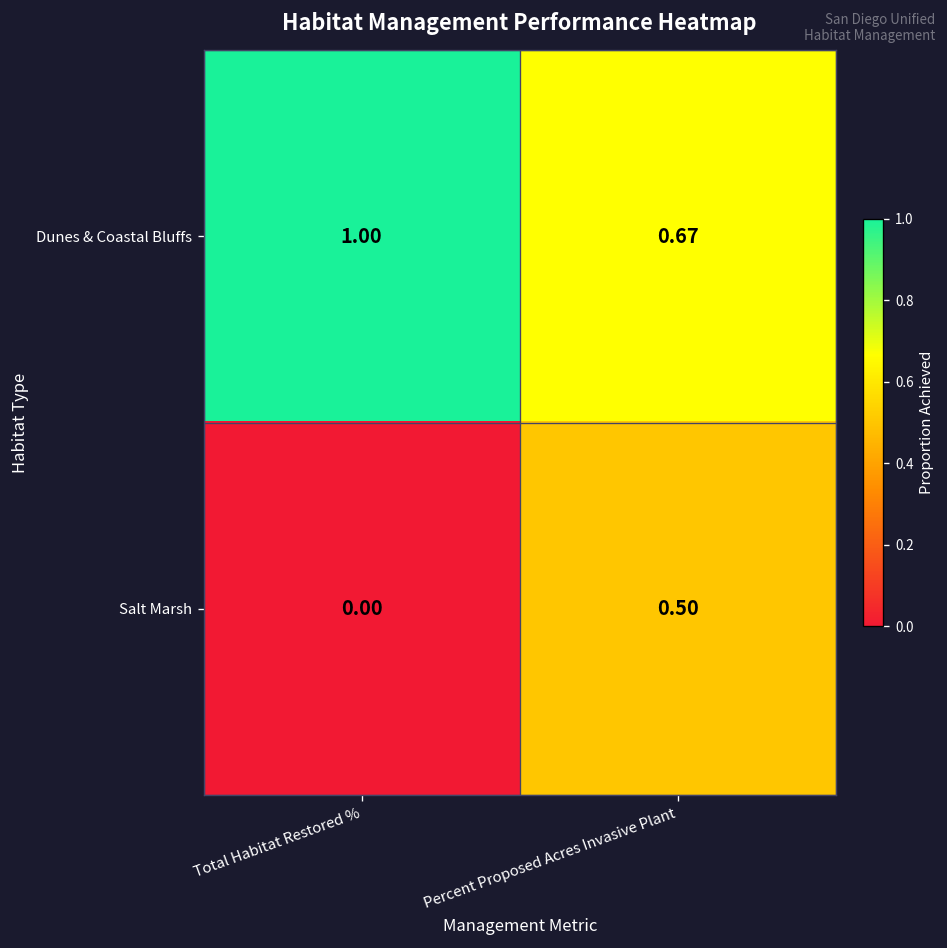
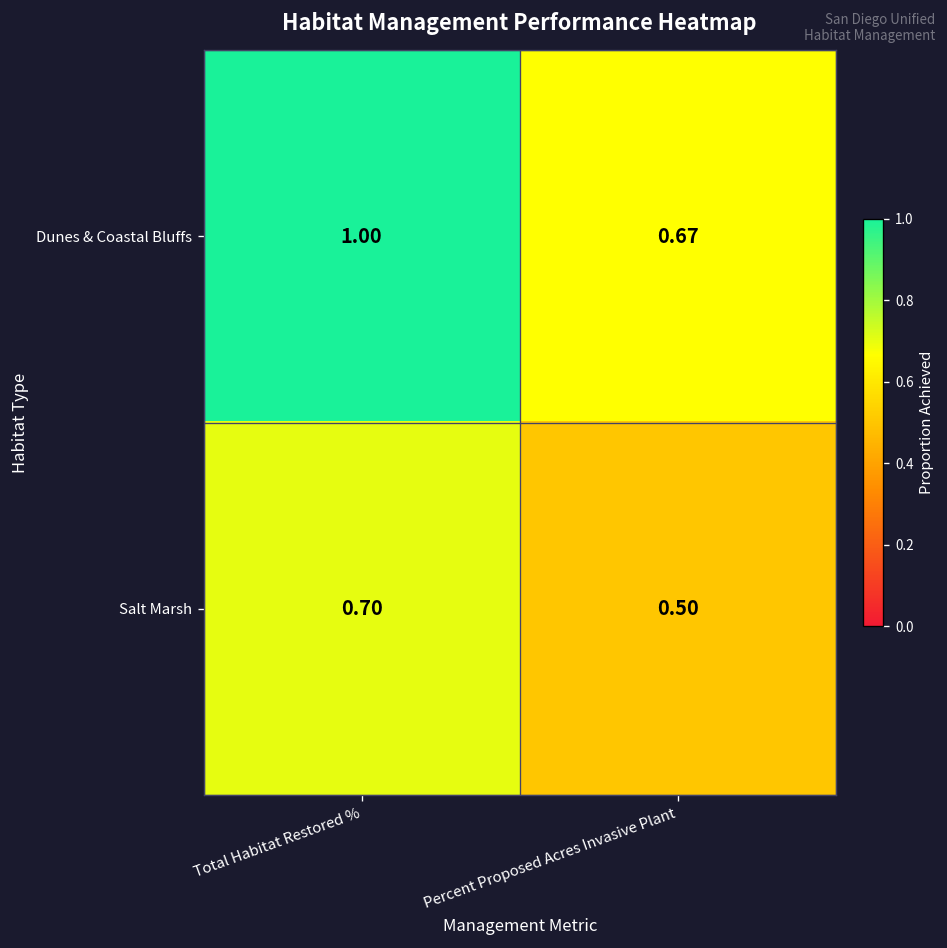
  {
    "Dunes & Coastal Bluffs": {
      "Total Habitat Restored %": 1.00,
      "Percent Proposed Acres Invasive Plant": 0.67
    },
    "Salt Marsh": {
-     "Total Habitat Restored %": 0.00,
+     "Total Habitat Restored %": 0.70,
      "Percent Proposed Acres Invasive Plant": 0.50
    }
  }
